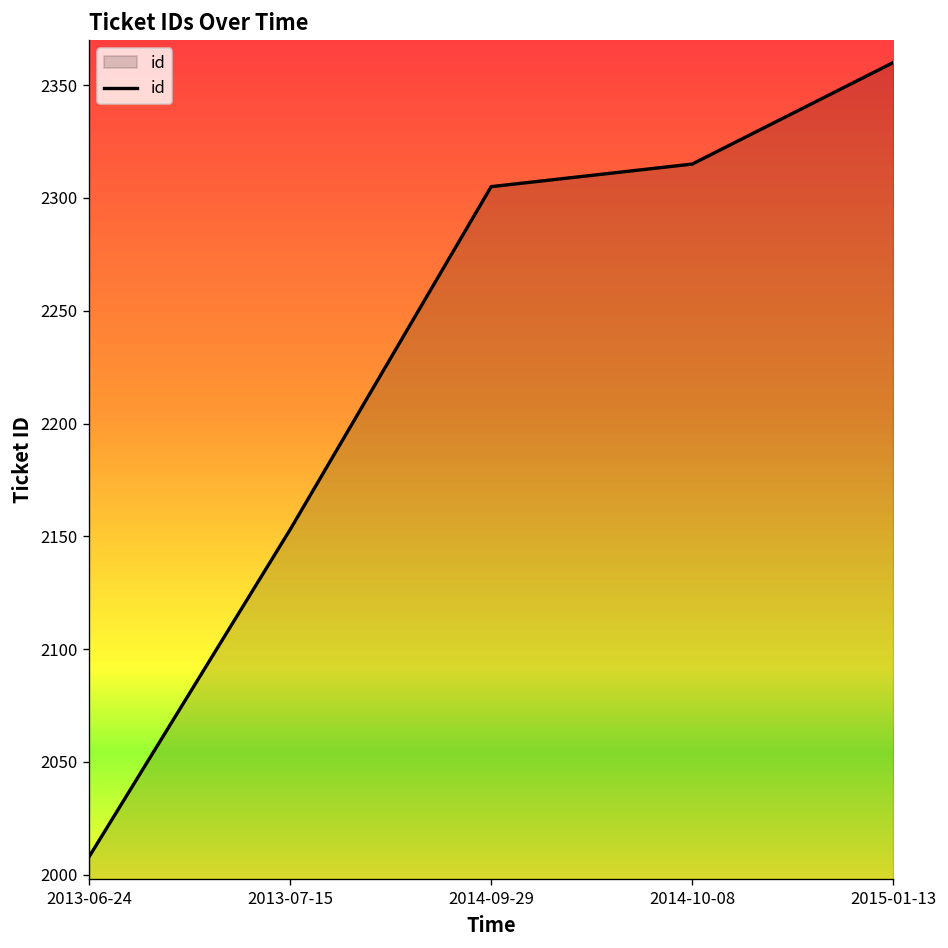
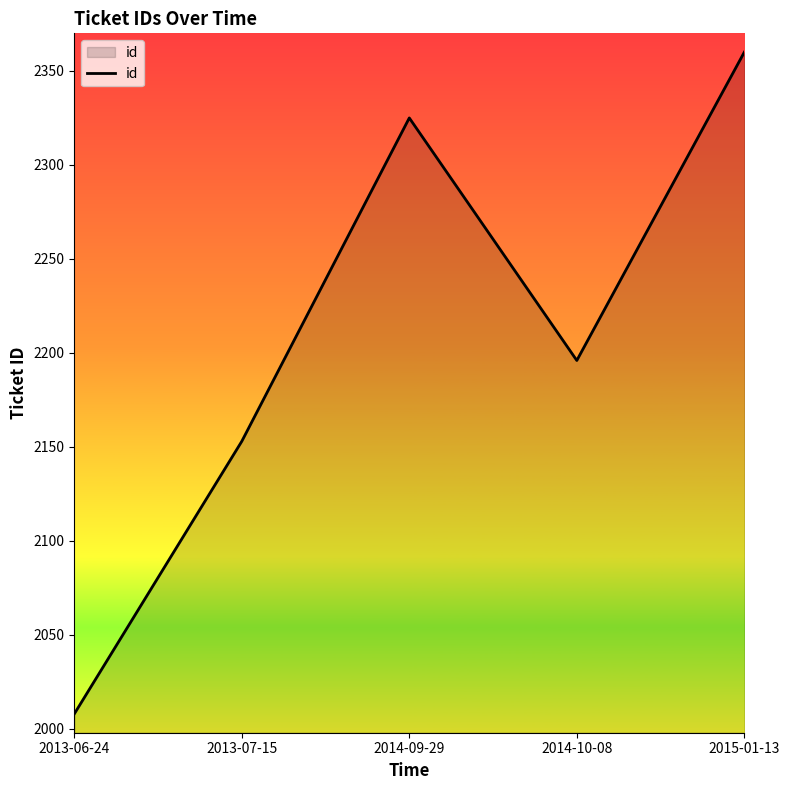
  {
    "2013-06-24": 2008,
    "2013-07-15": 2153,
-   "2014-09-29": 2305,
-   "2014-10-08": 2315,
+   "2014-09-29": 2325,
+   "2014-10-08": 2196,
    "2015-01-13": 2360
  }
